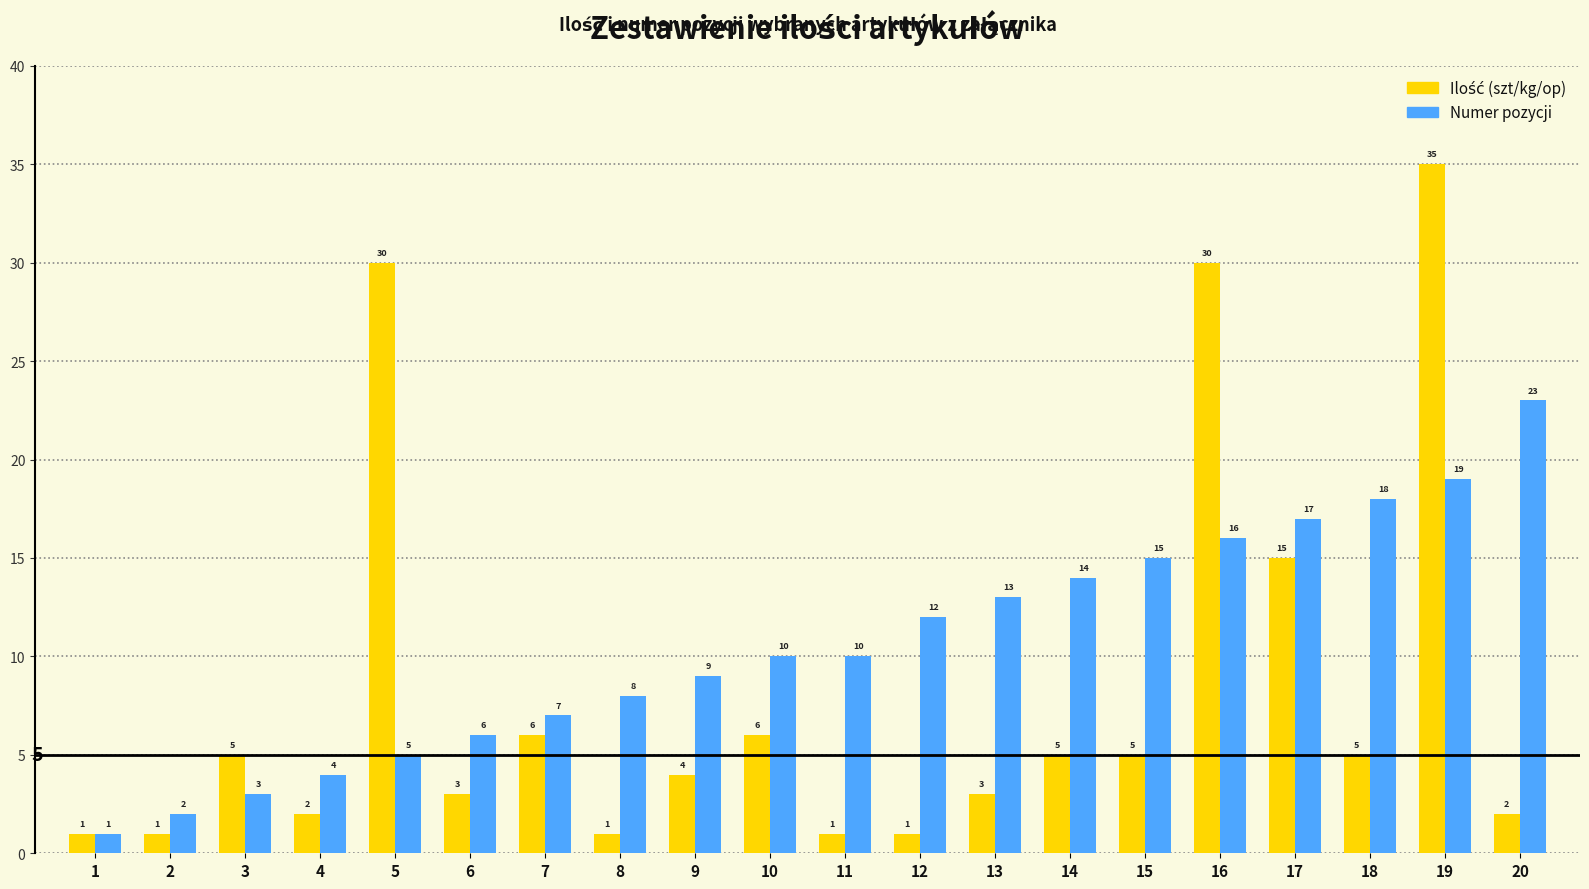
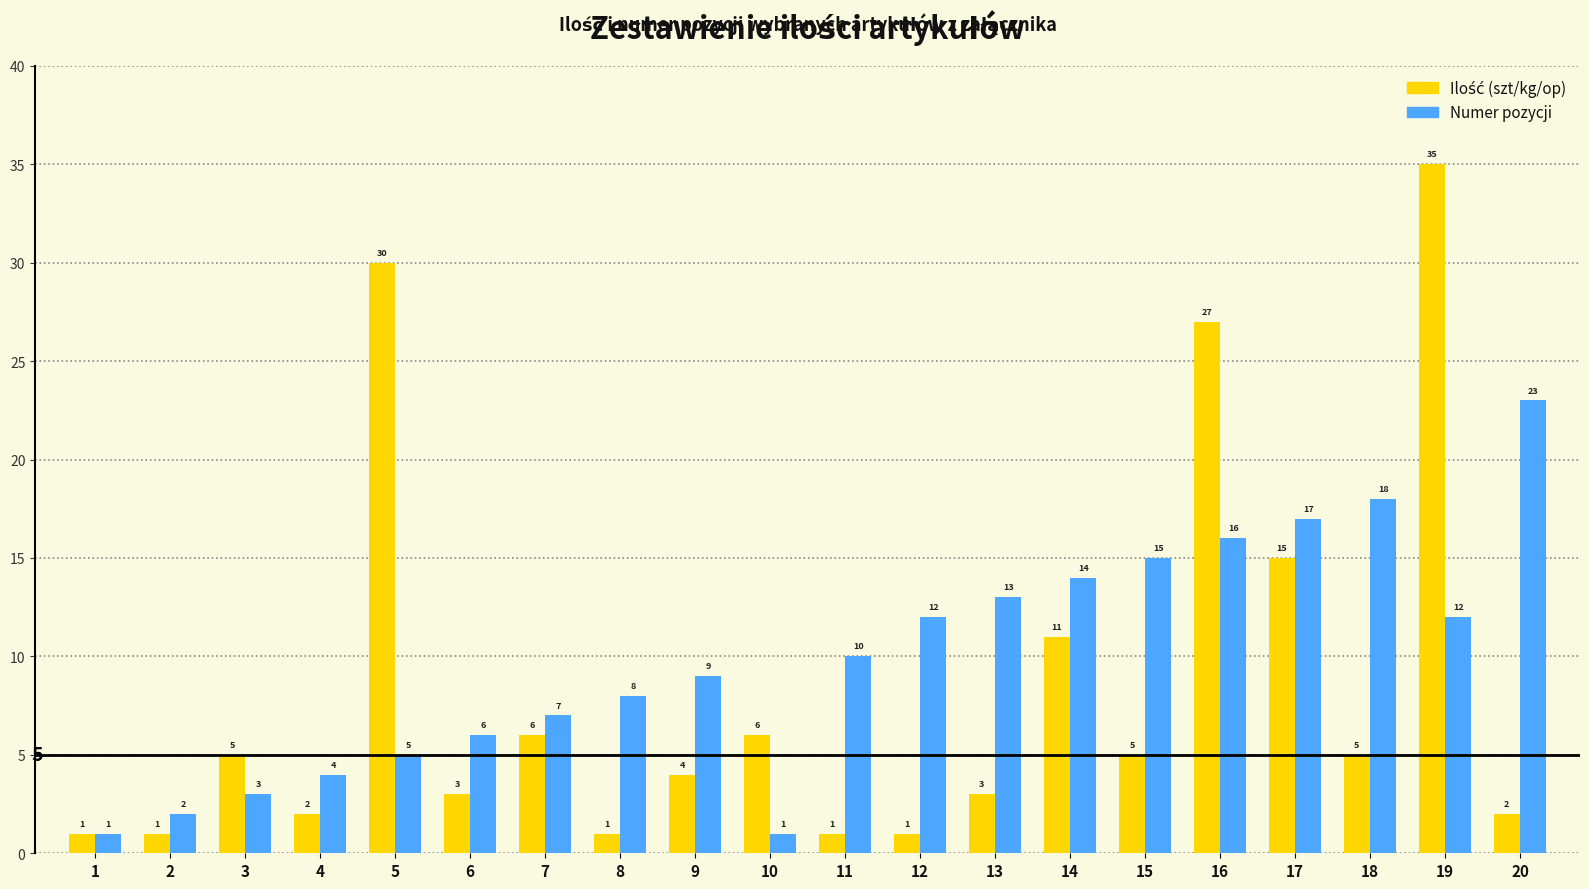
  {
    "Ilość (szt/kg/op)": {
      "1": 1,
      "2": 1,
      "3": 5,
      "4": 2,
      "5": 30,
      "6": 3,
      "7": 6,
      "8": 1,
      "9": 4,
      "10": 6,
      "11": 1,
      "12": 1,
      "13": 3,
-     "14": 5,
+     "14": 11,
      "15": 5,
-     "16": 30,
+     "16": 27,
      "17": 15,
      "18": 5,
      "19": 35,
      "20": 2
    },
    "Numer pozycji": {
      "1": 1,
      "2": 2,
      "3": 3,
      "4": 4,
      "5": 5,
      "6": 6,
      "7": 7,
      "8": 8,
      "9": 9,
-     "10": 10,
+     "10": 1,
      "11": 10,
      "12": 12,
      "13": 13,
      "14": 14,
      "15": 15,
      "16": 16,
      "17": 17,
      "18": 18,
-     "19": 19,
+     "19": 12,
      "20": 23
    }
  }
